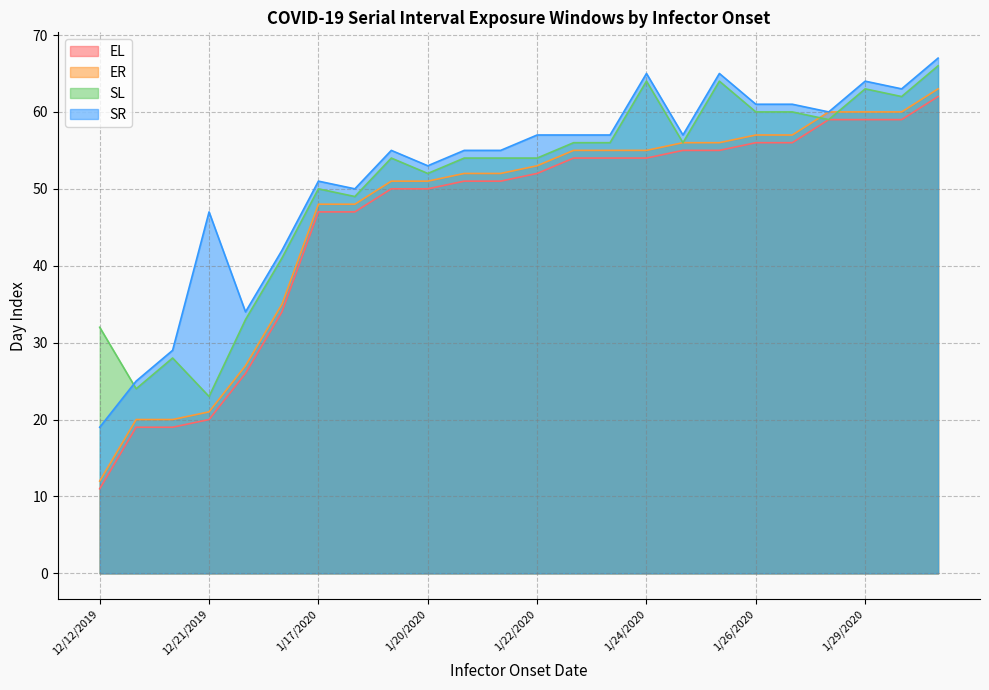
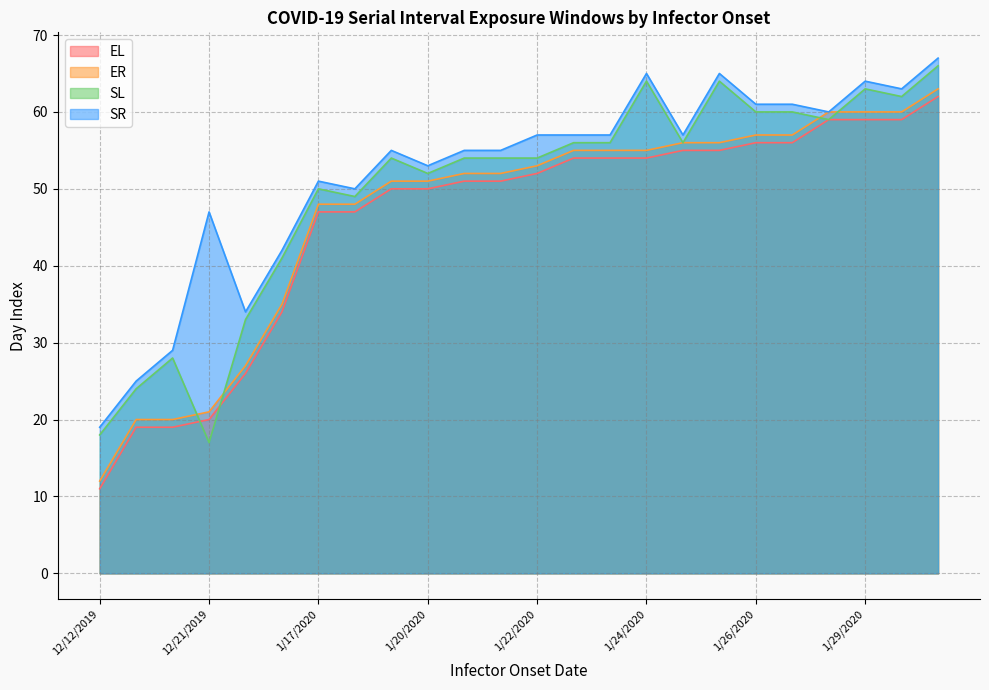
  {
    "SL": {
-     "12/12/2019": 32,
-     "12/21/2019": 23,
+     "12/12/2019": 18,
+     "12/21/2019": 17,
      "1/22/2020": 54
    },
    "SR": {
      "12/12/2019": 19,
      "12/21/2019": 47,
      "1/22/2020": 57
    }
  }
